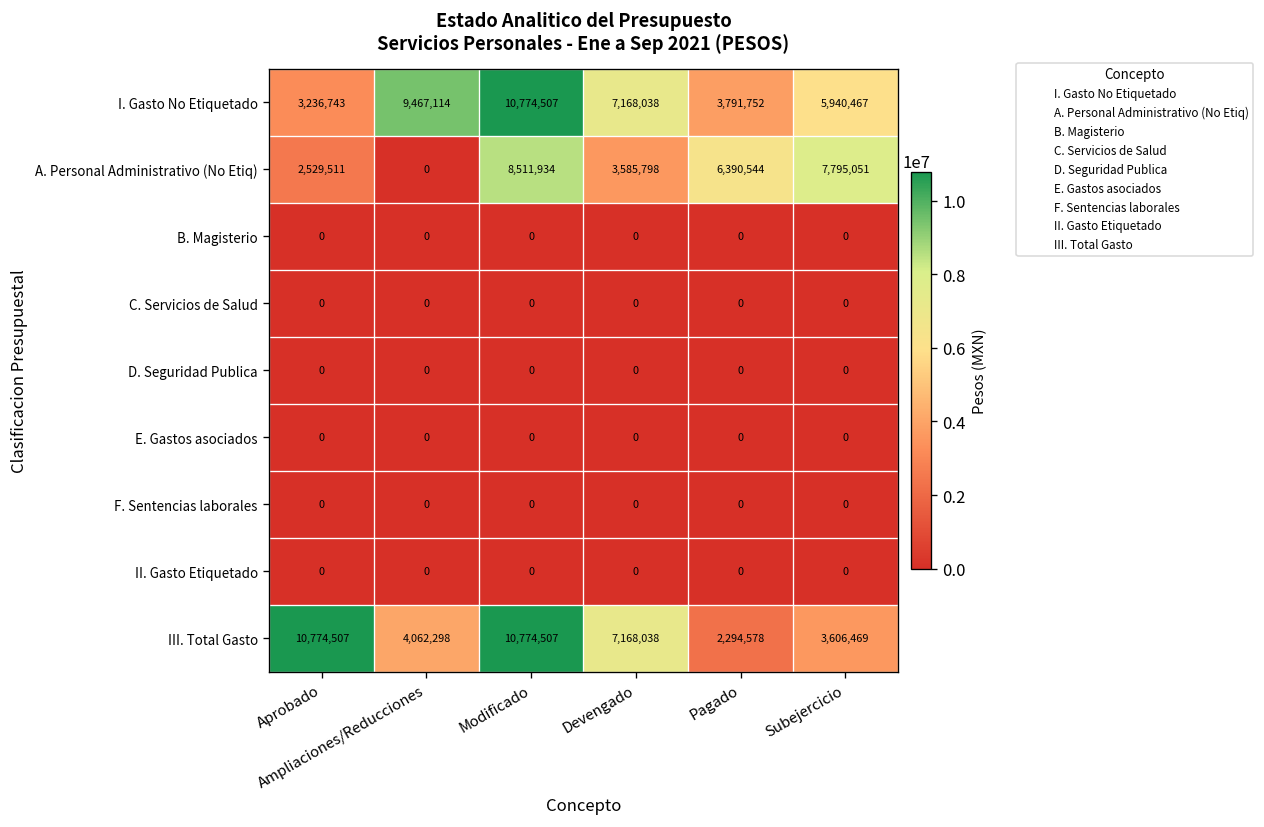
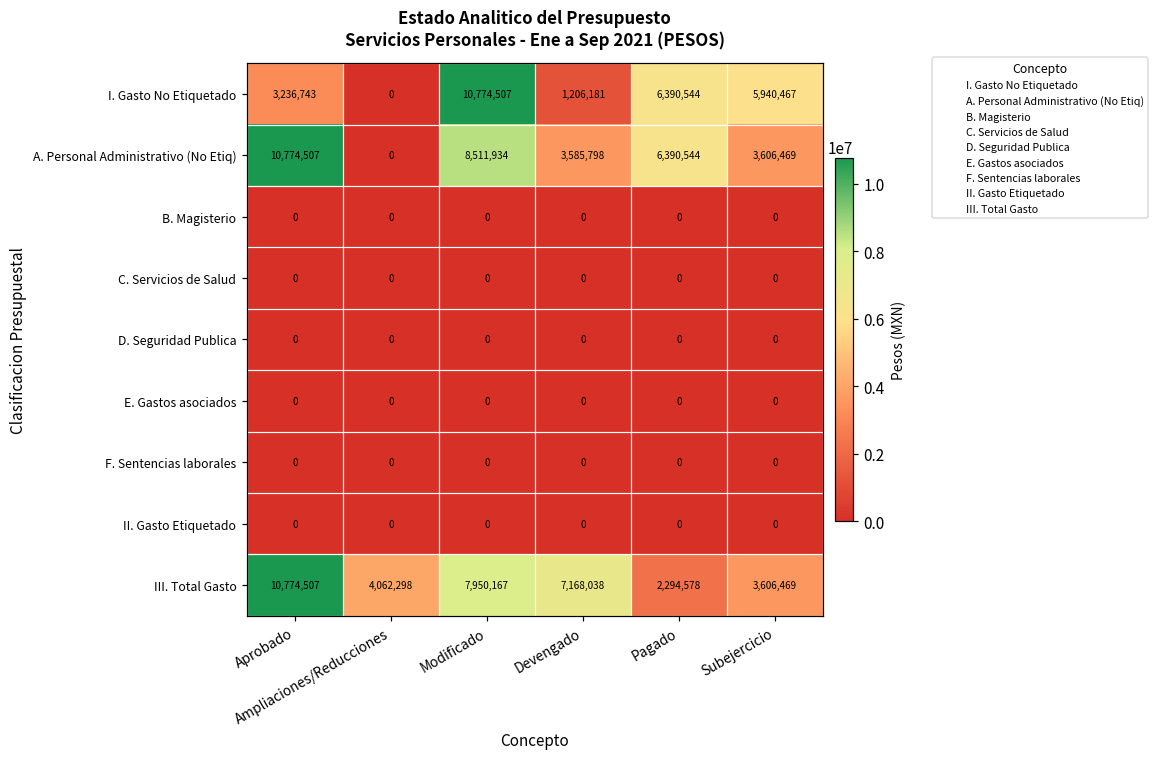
  {
    "I. Gasto No Etiquetado": {
      "Aprobado": "3,236,743",
-     "Ampliaciones/Reducciones": "9,467,114",
+     "Ampliaciones/Reducciones": "0",
      "Modificado": "10,774,507",
-     "Devengado": "7,168,038",
-     "Pagado": "3,791,752",
+     "Devengado": "1,206,181",
+     "Pagado": "6,390,544",
      "Subejercicio": "5,940,467"
    },
    "A. Personal Administrativo (No Etiq)": {
-     "Aprobado": "2,529,511",
+     "Aprobado": "10,774,507",
      "Ampliaciones/Reducciones": "0",
      "Modificado": "8,511,934",
      "Devengado": "3,585,798",
      "Pagado": "6,390,544",
-     "Subejercicio": "7,795,051"
+     "Subejercicio": "3,606,469"
    },
    "B. Magisterio": {
      "Aprobado": "0",
      "Ampliaciones/Reducciones": "0",
      "Modificado": "0",
      "Devengado": "0",
      "Pagado": "0",
      "Subejercicio": "0"
    },
    "C. Servicios de Salud": {
      "Aprobado": "0",
      "Ampliaciones/Reducciones": "0",
      "Modificado": "0",
      "Devengado": "0",
      "Pagado": "0",
      "Subejercicio": "0"
    },
    "D. Seguridad Publica": {
      "Aprobado": "0",
      "Ampliaciones/Reducciones": "0",
      "Modificado": "0",
      "Devengado": "0",
      "Pagado": "0",
      "Subejercicio": "0"
    },
    "E. Gastos asociados": {
      "Aprobado": "0",
      "Ampliaciones/Reducciones": "0",
      "Modificado": "0",
      "Devengado": "0",
      "Pagado": "0",
      "Subejercicio": "0"
    },
    "F. Sentencias laborales": {
      "Aprobado": "0",
      "Ampliaciones/Reducciones": "0",
      "Modificado": "0",
      "Devengado": "0",
      "Pagado": "0",
      "Subejercicio": "0"
    },
    "II. Gasto Etiquetado": {
      "Aprobado": "0",
      "Ampliaciones/Reducciones": "0",
      "Modificado": "0",
      "Devengado": "0",
      "Pagado": "0",
      "Subejercicio": "0"
    },
    "III. Total Gasto": {
      "Aprobado": "10,774,507",
      "Ampliaciones/Reducciones": "4,062,298",
-     "Modificado": "10,774,507",
+     "Modificado": "7,950,167",
      "Devengado": "7,168,038",
      "Pagado": "2,294,578",
      "Subejercicio": "3,606,469"
    }
  }
